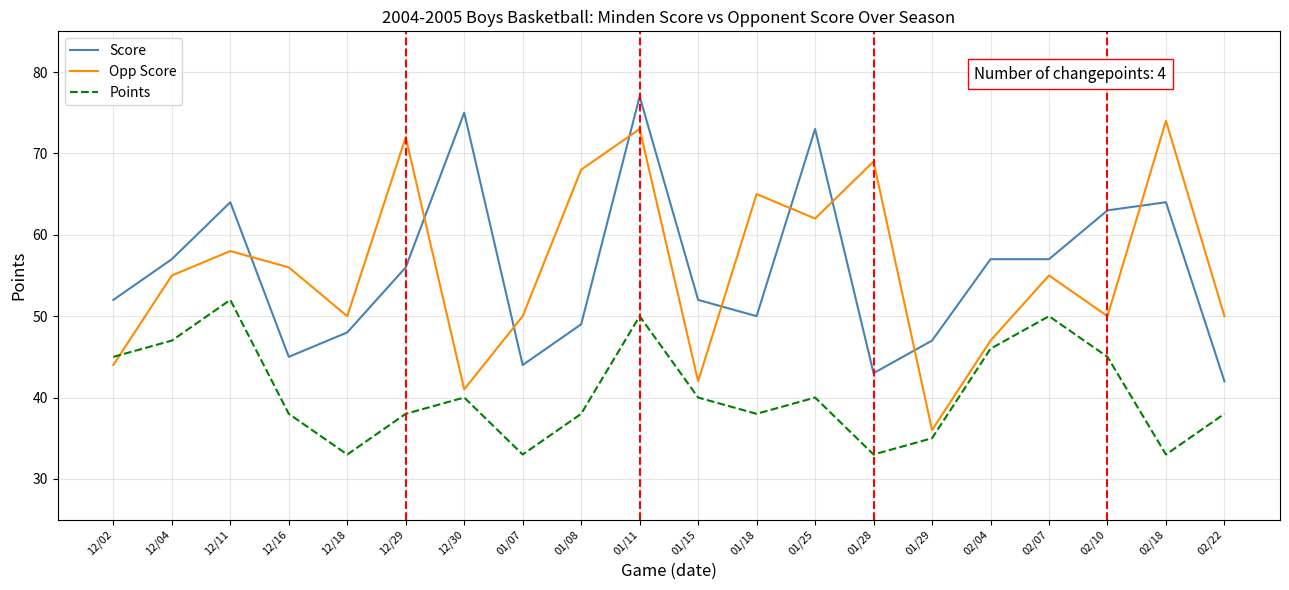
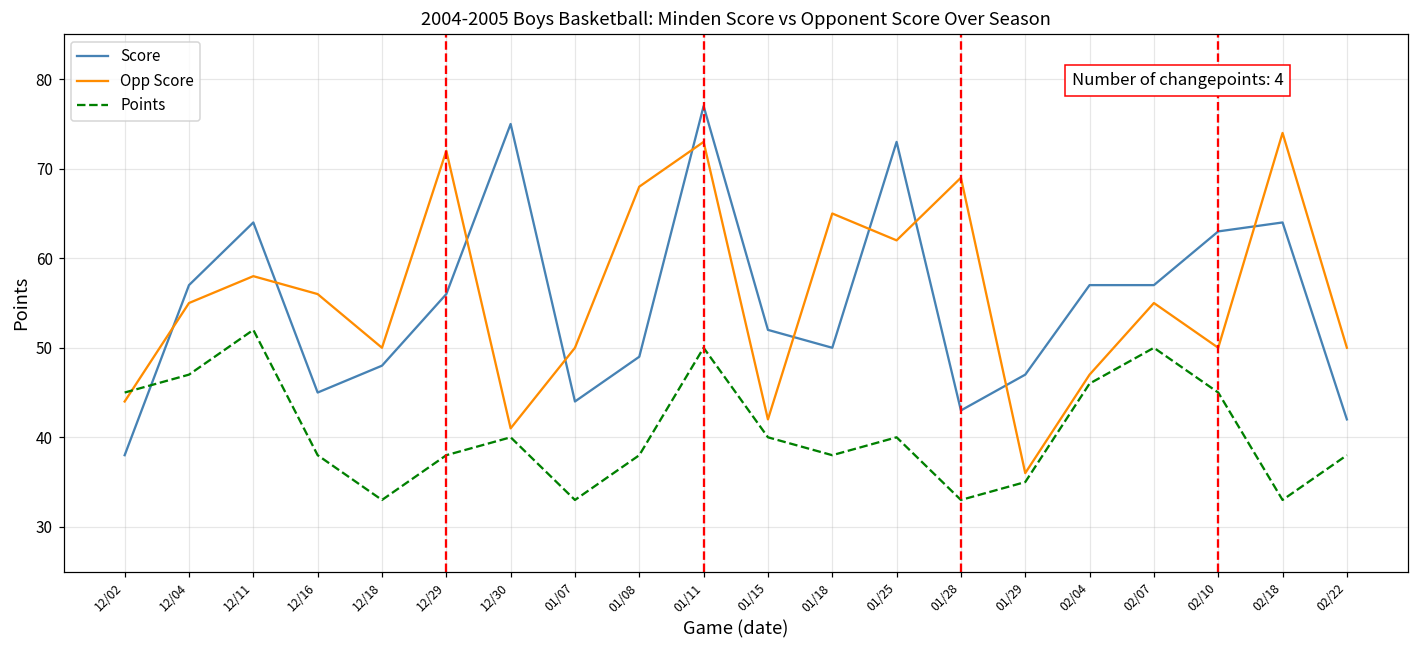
  {
    "Score": {
-     "12/02": 52,
+     "12/02": 38,
      "12/04": 57,
      "12/11": 64,
      "12/16": 45,
      "12/18": 48,
      "12/29": 56,
      "12/30": 75,
      "01/07": 44,
      "01/08": 49,
      "01/11": 77,
      "01/15": 52,
      "01/18": 50,
      "01/25": 73,
      "01/28": 43,
      "01/29": 47,
      "02/04": 57,
      "02/07": 57,
      "02/10": 63,
      "02/18": 64,
      "02/22": 42
    },
    "Opp Score": {
      "12/02": 44,
      "12/04": 55,
      "12/11": 58,
      "12/16": 56,
      "12/18": 50,
      "12/29": 72,
      "12/30": 41,
      "01/07": 50,
      "01/08": 68,
      "01/11": 73,
      "01/15": 42,
      "01/18": 65,
      "01/25": 62,
      "01/28": 69,
      "01/29": 36,
      "02/04": 47,
      "02/07": 55,
      "02/10": 50,
      "02/18": 74,
      "02/22": 50
    },
    "Points": {
      "12/02": 45,
      "12/04": 47,
      "12/11": 52,
      "12/16": 38,
      "12/18": 33,
      "12/29": 38,
      "12/30": 40,
      "01/07": 33,
      "01/08": 38,
      "01/11": 50,
      "01/15": 40,
      "01/18": 38,
      "01/25": 40,
      "01/28": 33,
      "01/29": 35,
      "02/04": 46,
      "02/07": 50,
      "02/10": 45,
      "02/18": 33,
      "02/22": 38
    }
  }
